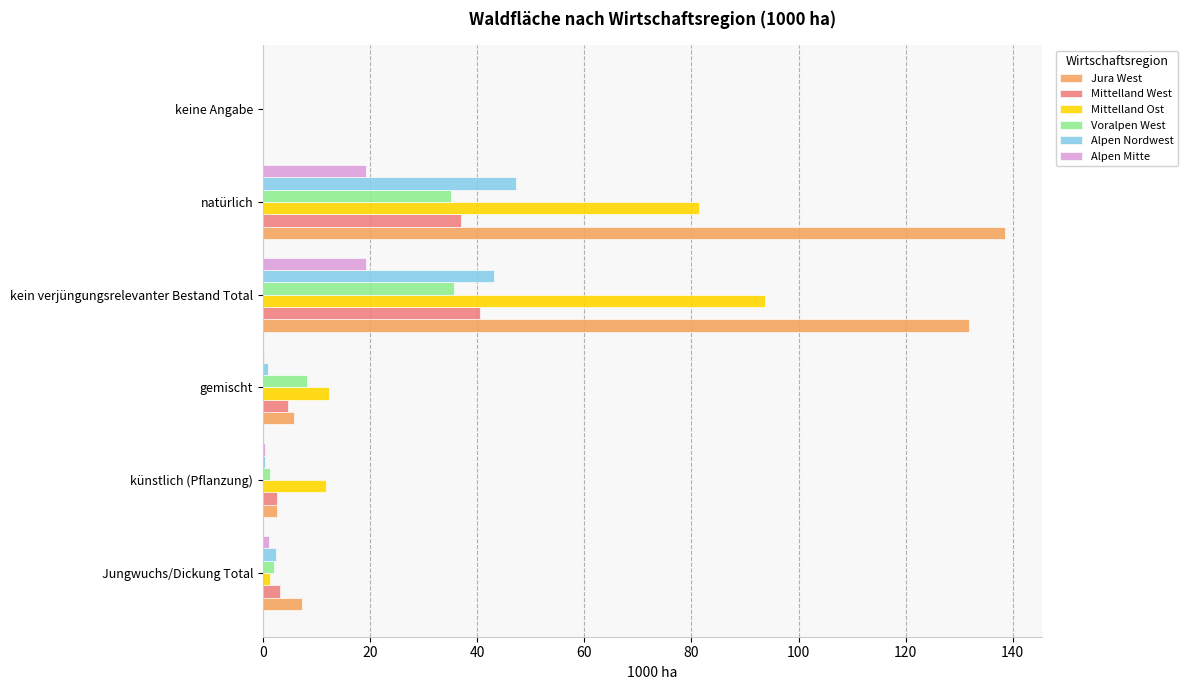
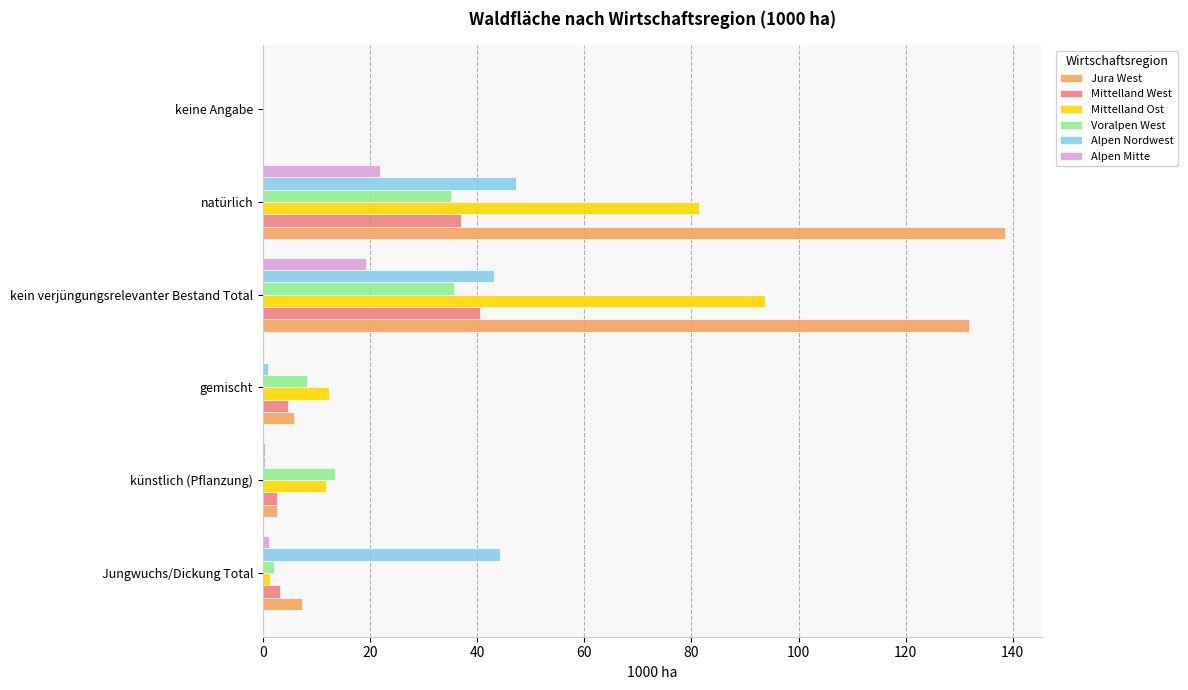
  {
    "Mittelland Ost": {
      "keine Angabe": 0,
      "natürlich": 81,
      "kein verjüngungsrelevanter Bestand Total": 94,
      "gemischt": 12,
      "künstlich (Pflanzung)": 12,
      "Jungwuchs/Dickung Total": 1
    },
    "Voralpen West": {
      "keine Angabe": 0,
      "natürlich": 35,
      "kein verjüngungsrelevanter Bestand Total": 36,
      "gemischt": 8,
-     "künstlich (Pflanzung)": 1,
+     "künstlich (Pflanzung)": 13,
      "Jungwuchs/Dickung Total": 2
    },
    "Alpen Nordwest": {
      "keine Angabe": 0,
      "natürlich": 47,
      "kein verjüngungsrelevanter Bestand Total": 43,
      "gemischt": 1,
-     "Jungwuchs/Dickung Total": 2
+     "Jungwuchs/Dickung Total": 44
    },
    "Alpen Mitte": {
      "keine Angabe": 0,
-     "natürlich": 19,
+     "natürlich": 22,
      "kein verjüngungsrelevanter Bestand Total": 19,
      "Jungwuchs/Dickung Total": 1
    }
  }
